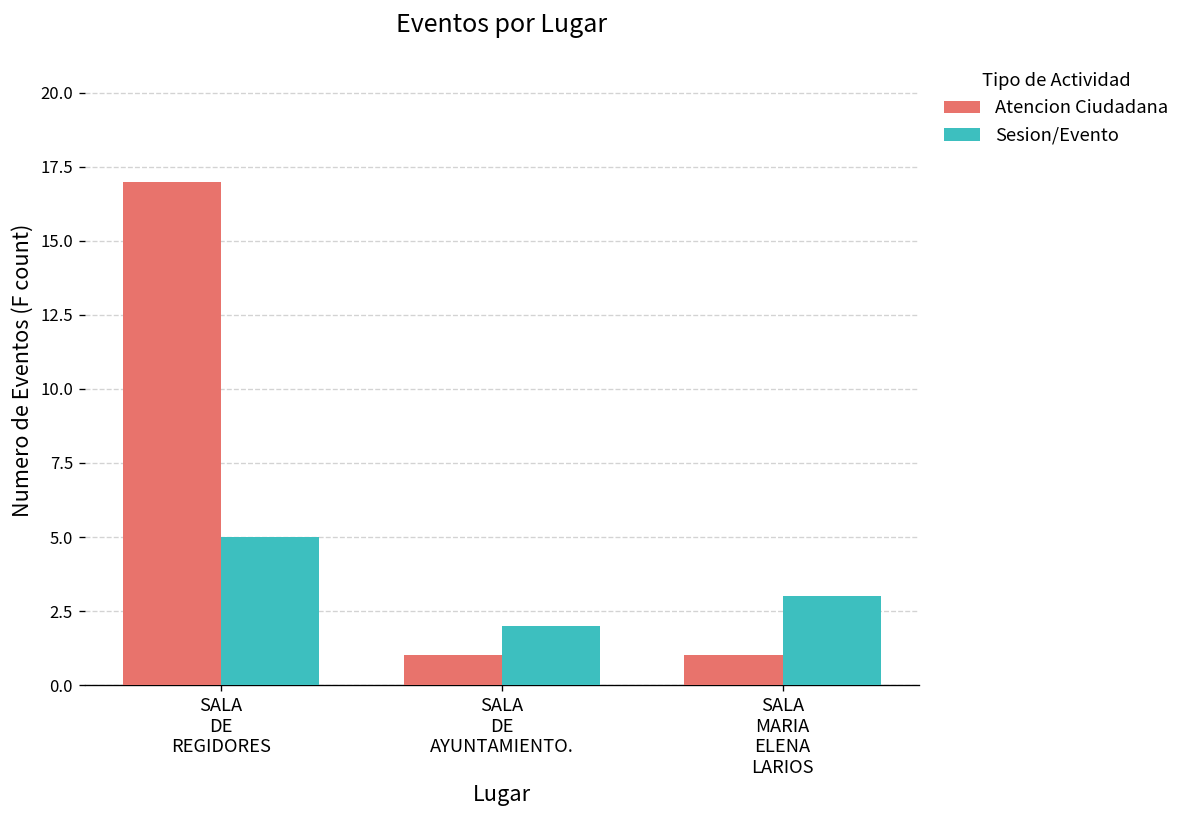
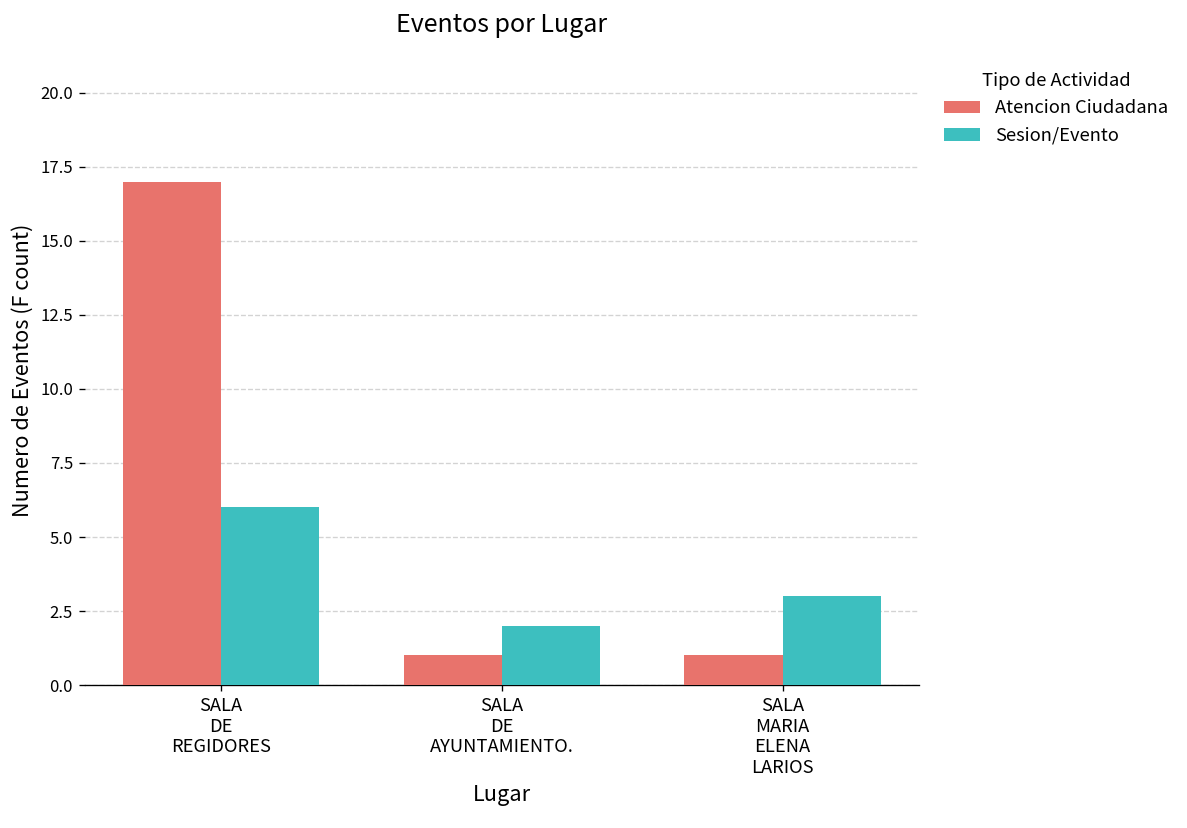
  {
    "Atencion Ciudadana": {
      "SALA DE REGIDORES": 17,
      "SALA DE AYUNTAMIENTO.": 1,
      "SALA MARIA ELENA LARIOS": 1
    },
    "Sesion/Evento": {
-     "SALA DE REGIDORES": 5,
+     "SALA DE REGIDORES": 6,
      "SALA DE AYUNTAMIENTO.": 2,
      "SALA MARIA ELENA LARIOS": 3
    }
  }
